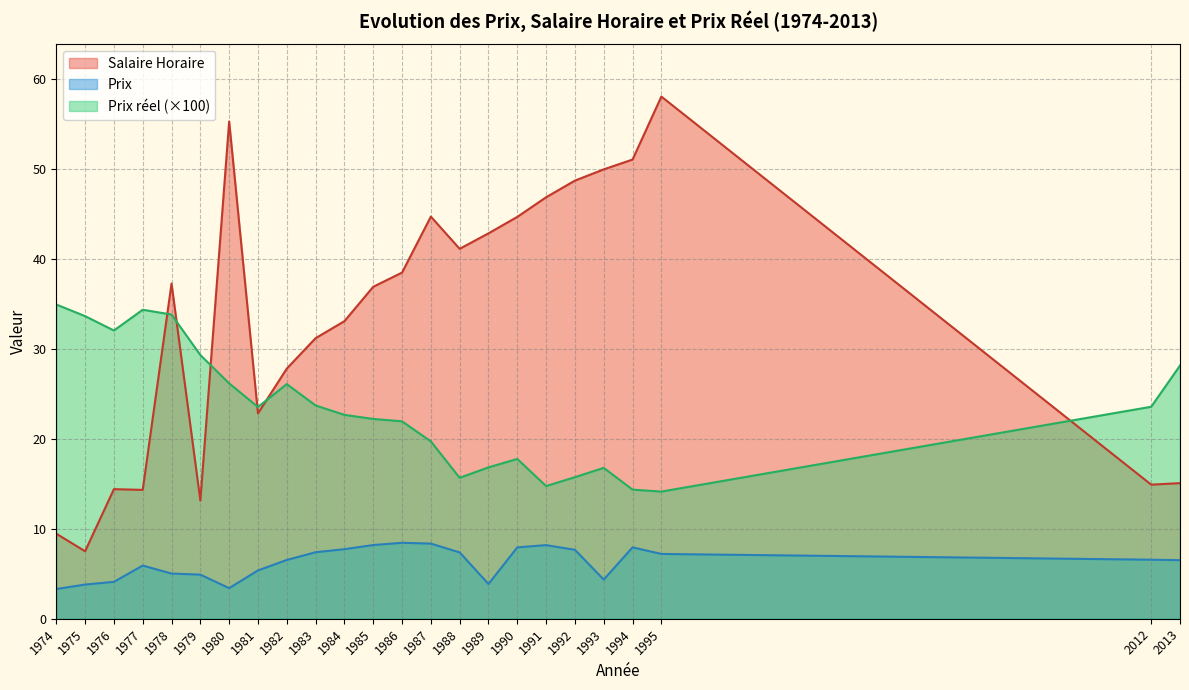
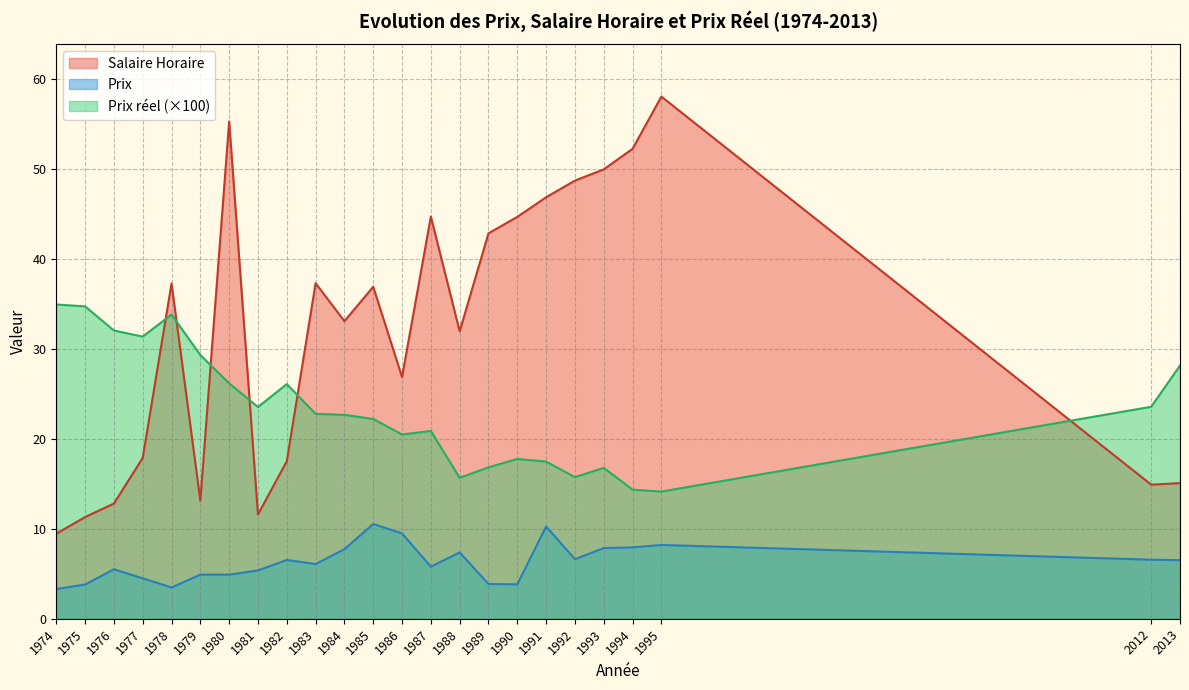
  {
    "Salaire Horaire": {
      "1974": 9,
-     "1975": 8,
-     "1976": 14,
-     "1977": 14,
+     "1975": 11,
+     "1976": 13,
+     "1977": 18,
      "1978": 37,
      "1979": 13,
      "1980": 55,
-     "1981": 23,
-     "1982": 28,
-     "1983": 31,
+     "1981": 12,
+     "1982": 18,
+     "1983": 37,
      "1984": 33,
      "1985": 37,
-     "1986": 38,
+     "1986": 27,
      "1987": 45,
-     "1988": 41,
+     "1988": 32,
      "1989": 43,
      "1990": 45,
      "1991": 47,
      "1992": 49,
      "1993": 50,
-     "1994": 51,
+     "1994": 52,
      "1995": 58,
      "2012": 15,
      "2013": 15
    },
    "Prix": {
      "1974": 3,
      "1975": 4,
-     "1976": 4,
-     "1977": 6,
-     "1978": 5,
+     "1976": 6,
+     "1977": 4,
+     "1978": 3,
      "1979": 5,
-     "1980": 3,
+     "1980": 5,
      "1981": 5,
      "1982": 7,
-     "1983": 7,
+     "1983": 6,
      "1984": 8,
-     "1985": 8,
-     "1986": 8,
-     "1987": 8,
+     "1985": 11,
+     "1986": 9,
+     "1987": 6,
      "1988": 7,
      "1989": 4,
-     "1990": 8,
-     "1991": 8,
-     "1992": 8,
-     "1993": 4,
+     "1990": 4,
+     "1991": 10,
+     "1992": 7,
+     "1993": 8,
      "1994": 8,
-     "1995": 7,
+     "1995": 8,
      "2012": 7,
      "2013": 7
    },
    "Prix réel (×100)": {
      "1974": 35,
-     "1975": 34,
+     "1975": 35,
      "1976": 32,
-     "1977": 34,
+     "1977": 31,
      "1978": 34,
      "1979": 29,
      "1980": 26,
      "1981": 24,
      "1982": 26,
-     "1983": 24,
+     "1983": 23,
      "1984": 23,
      "1985": 22,
-     "1986": 22,
-     "1987": 20,
+     "1986": 20,
+     "1987": 21,
      "1988": 16,
      "1989": 17,
      "1990": 18,
-     "1991": 15,
+     "1991": 17,
      "1992": 16,
      "1993": 17,
      "1994": 14,
      "1995": 14,
      "2012": 24,
      "2013": 28
    }
  }
